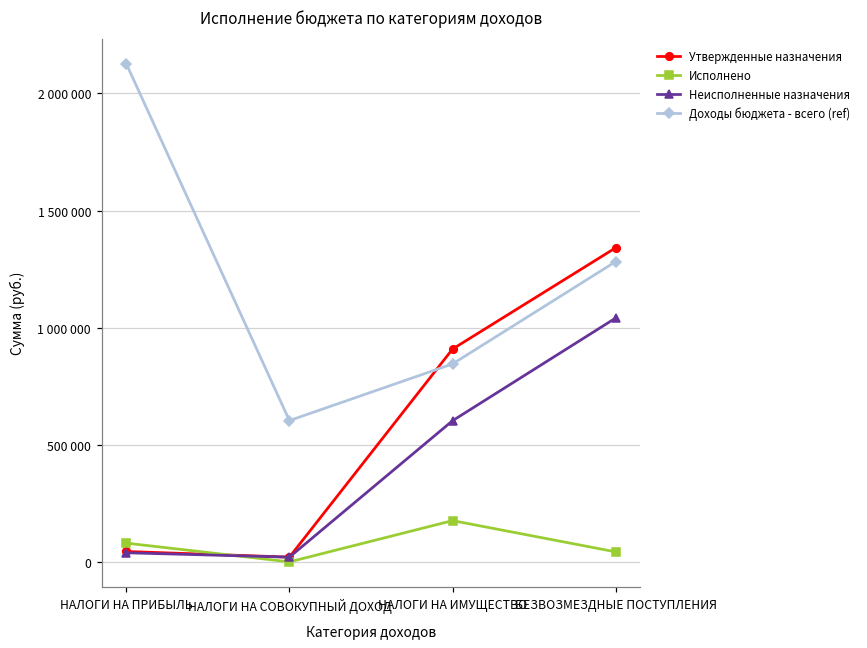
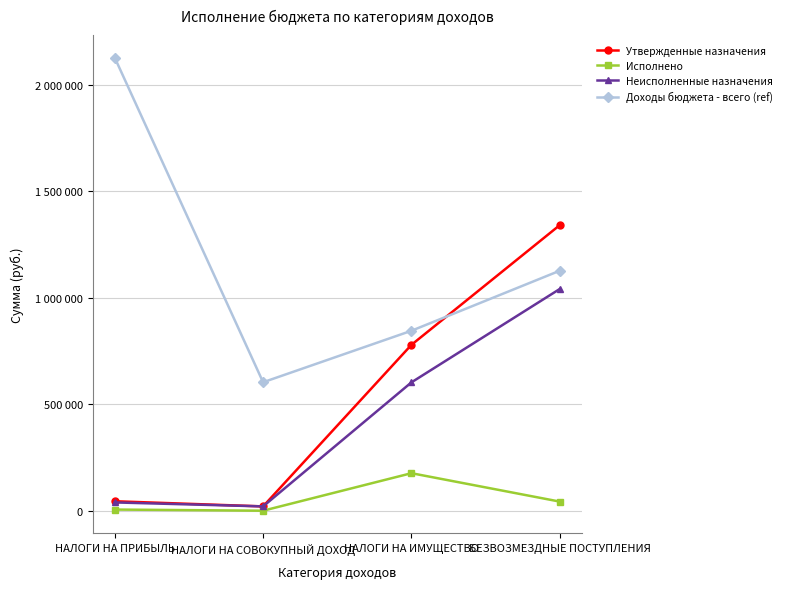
  {
    "Утвержденные назначения": {
-     "НАЛОГИ НА ИМУЩЕСТВО": 910000,
+     "НАЛОГИ НА ИМУЩЕСТВО": 780000,
      "БЕЗВОЗМЕЗДНЫЕ ПОСТУПЛЕНИЯ": 1340000
    },
    "Исполнено": {
-     "НАЛОГИ НА ПРИБЫЛЬ": 80000,
+     "НАЛОГИ НА ПРИБЫЛЬ": 10000,
      "НАЛОГИ НА СОВОКУПНЫЙ ДОХОД": 0,
      "НАЛОГИ НА ИМУЩЕСТВО": 180000,
      "БЕЗВОЗМЕЗДНЫЕ ПОСТУПЛЕНИЯ": 40000
    },
    "Неисполненные назначения": {
      "НАЛОГИ НА ИМУЩЕСТВО": 600000,
      "БЕЗВОЗМЕЗДНЫЕ ПОСТУПЛЕНИЯ": 1040000
    },
    "Доходы бюджета - всего (ref)": {
      "НАЛОГИ НА ПРИБЫЛЬ": 2130000,
      "НАЛОГИ НА СОВОКУПНЫЙ ДОХОД": 600000,
      "НАЛОГИ НА ИМУЩЕСТВО": 850000,
-     "БЕЗВОЗМЕЗДНЫЕ ПОСТУПЛЕНИЯ": 1280000
+     "БЕЗВОЗМЕЗДНЫЕ ПОСТУПЛЕНИЯ": 1130000
    }
  }
